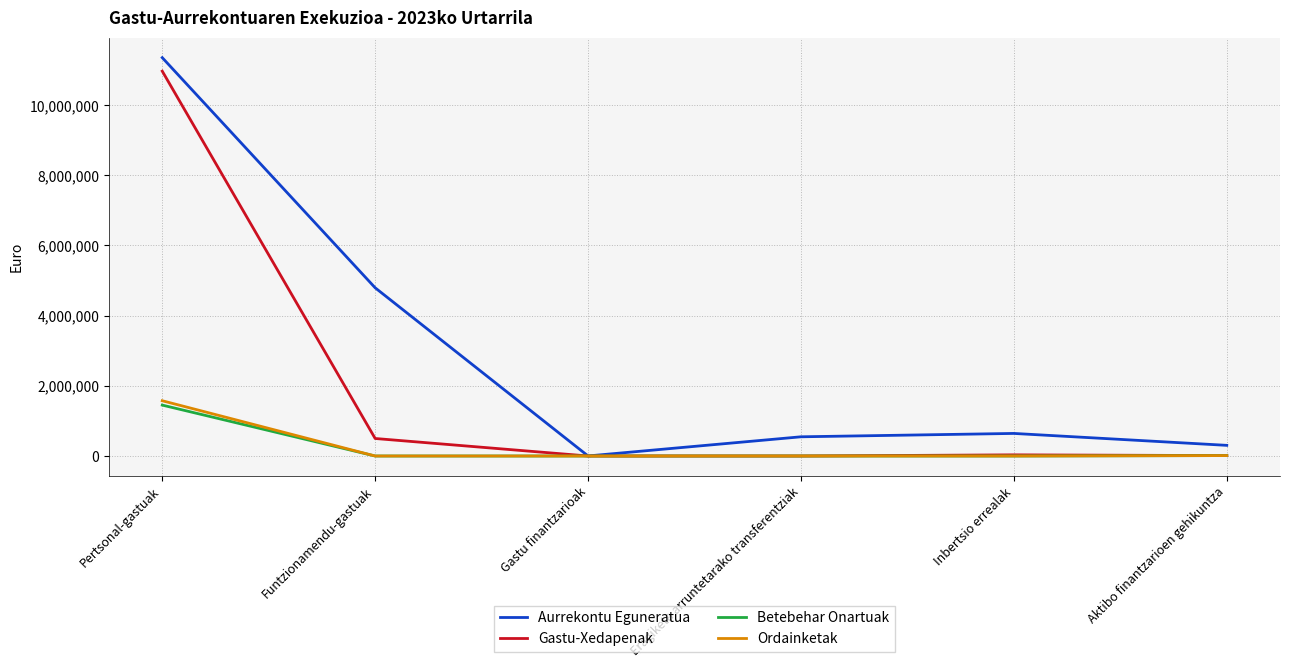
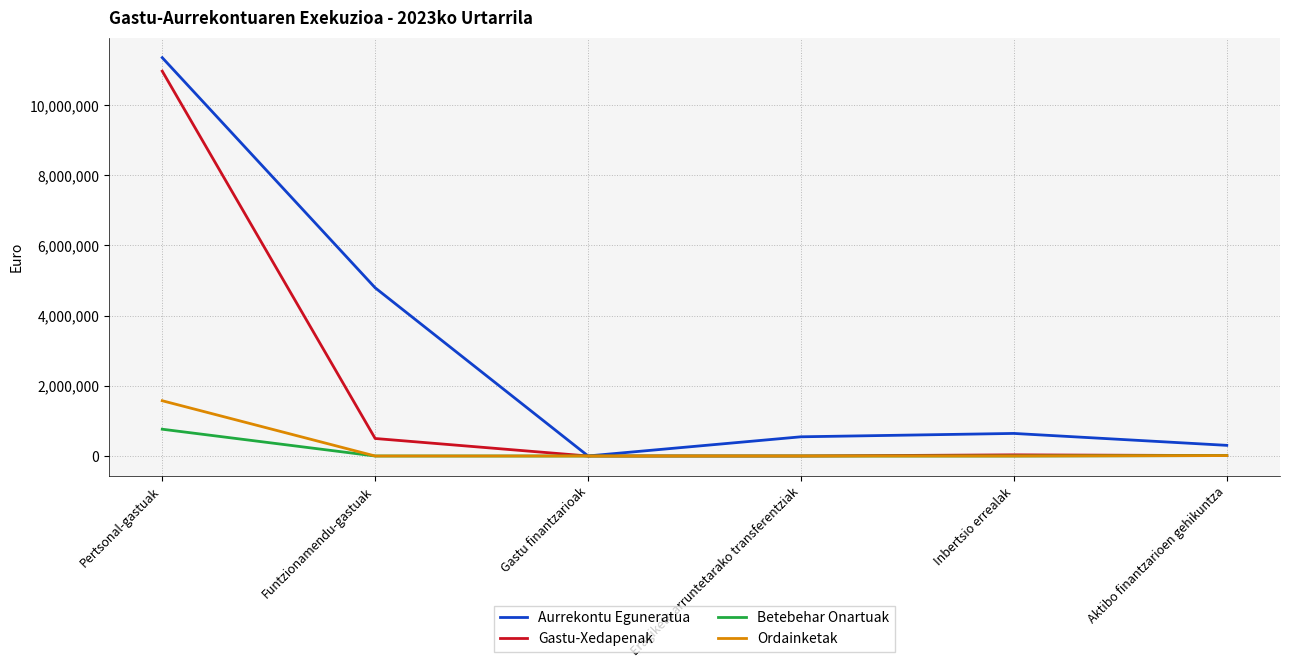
  {
    "Aurrekontu Eguneratua": {
      "Pertsonal-gastuak": "11,400,000",
      "Funtzionamendu-gastuak": "4,800,000",
      "Eragiketa arruntetarako transferentziak": "500,000",
      "Inbertsio errealak": "600,000",
      "Aktibo finantzarioen gehikuntza": "300,000"
    },
    "Gastu-Xedapenak": {
      "Pertsonal-gastuak": "11,000,000",
      "Funtzionamendu-gastuak": "500,000"
    },
    "Betebehar Onartuak": {
-     "Pertsonal-gastuak": "1,500,000"
+     "Pertsonal-gastuak": "800,000"
    },
    "Ordainketak": {
      "Pertsonal-gastuak": "1,600,000"
    }
  }
